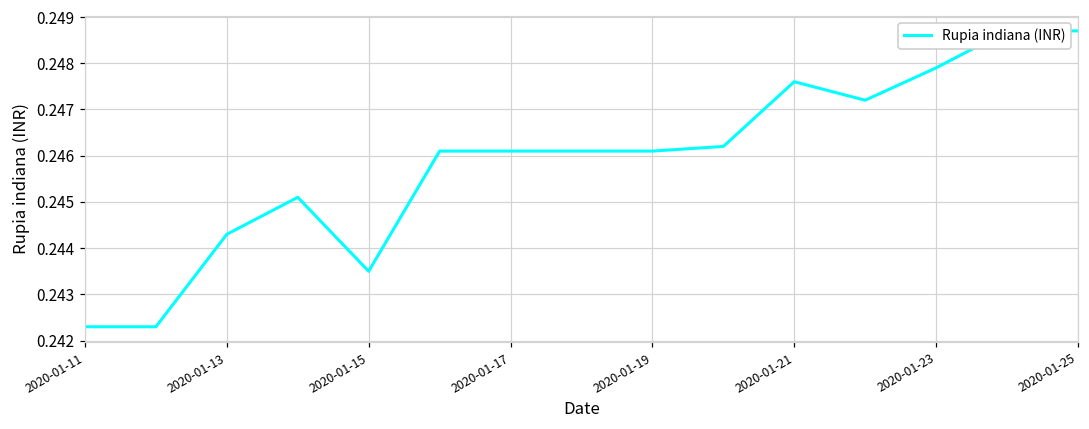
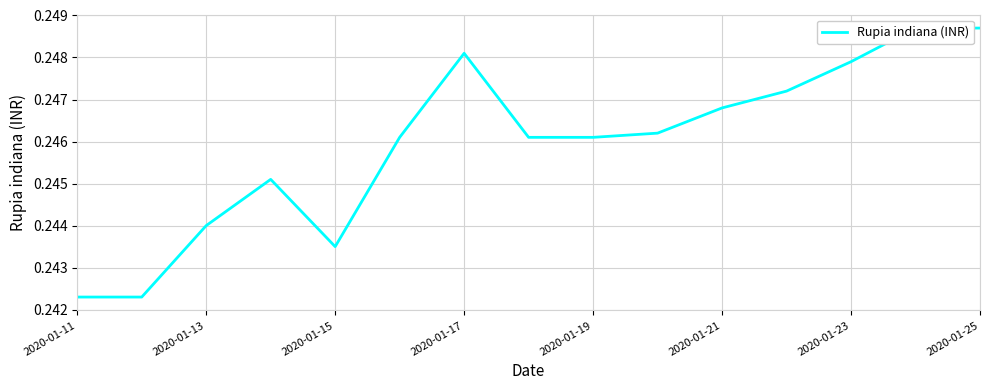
  {
    "2020-01-11": 0.2423,
-   "2020-01-13": 0.2443,
+   "2020-01-13": 0.2440,
    "2020-01-15": 0.2435,
-   "2020-01-17": 0.2461,
+   "2020-01-17": 0.2481,
    "2020-01-19": 0.2461,
-   "2020-01-21": 0.2476,
+   "2020-01-21": 0.2468,
    "2020-01-23": 0.2479,
    "2020-01-25": 0.2487
  }
